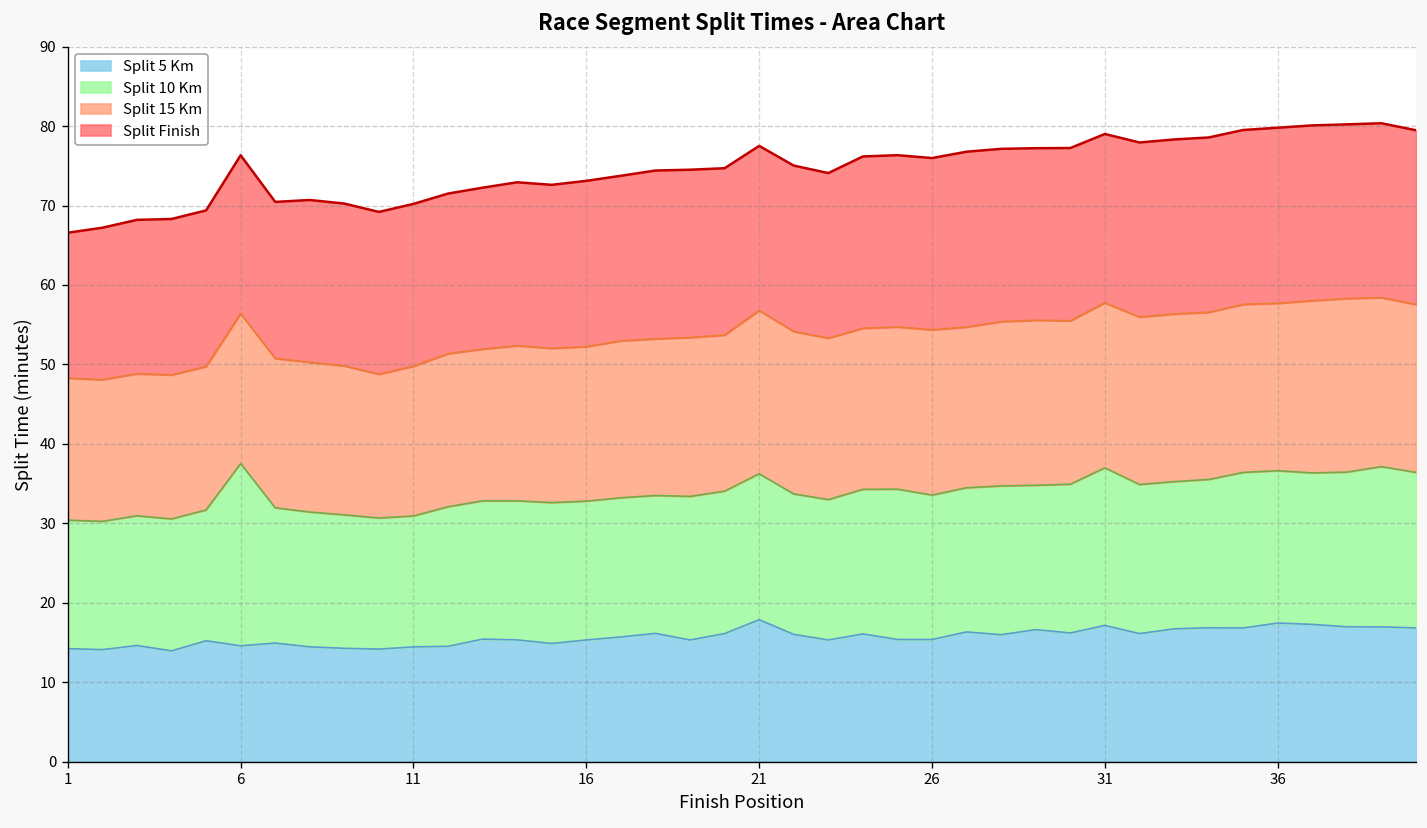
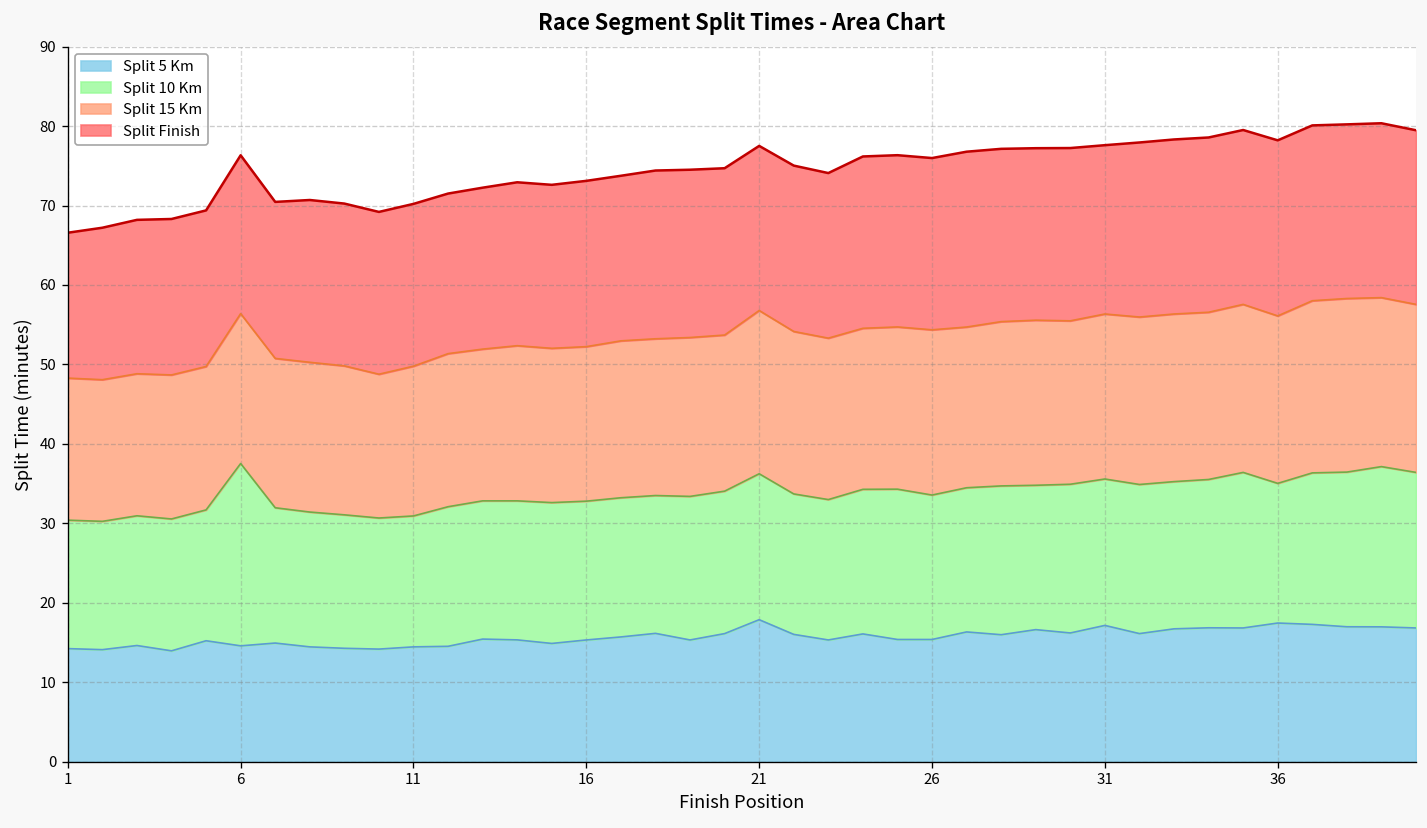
  {
    "Split 5 Km": {
      "1": 14,
      "6": 15,
      "11": 14,
      "16": 15,
      "21": 18,
      "26": 15,
      "31": 17,
      "36": 17
    },
    "Split 10 Km": {
      "1": 16,
      "6": 23,
      "11": 16,
      "16": 17,
      "21": 18,
      "26": 18,
-     "31": 20,
-     "36": 19
+     "31": 18,
+     "36": 18
    }
  }
